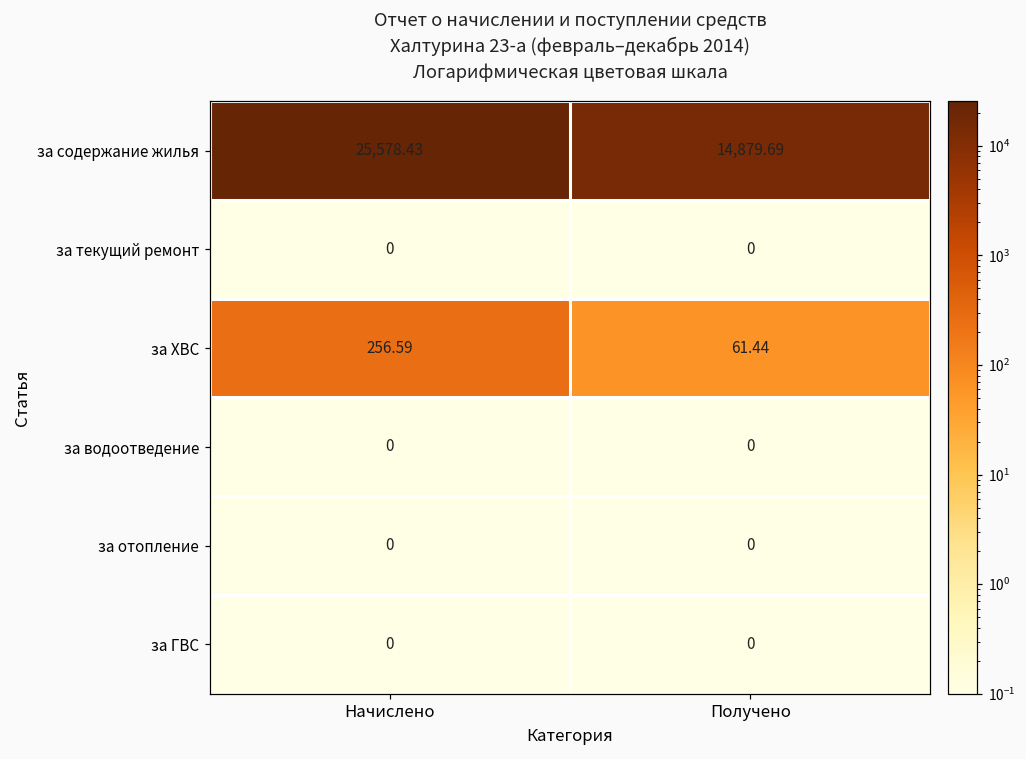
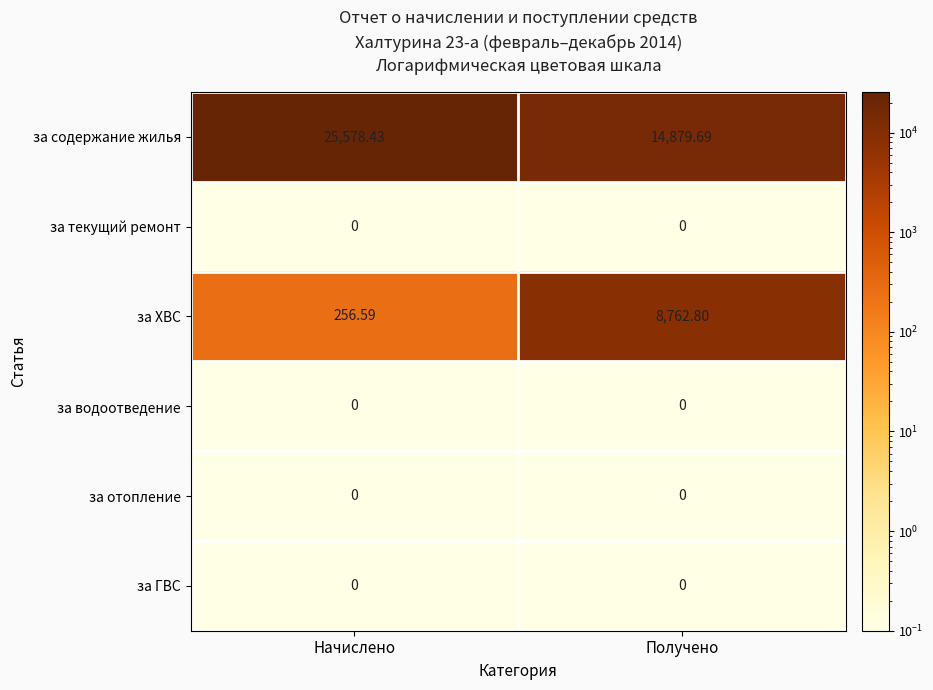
  {
    "за содержание жилья": {
      "Начислено": "25,578.43",
      "Получено": "14,879.69"
    },
    "за текущий ремонт": {
      "Начислено": "0",
      "Получено": "0"
    },
    "за ХВС": {
      "Начислено": "256.59",
-     "Получено": "61.44"
+     "Получено": "8,762.80"
    },
    "за водоотведение": {
      "Начислено": "0",
      "Получено": "0"
    },
    "за отопление": {
      "Начислено": "0",
      "Получено": "0"
    },
    "за ГВС": {
      "Начислено": "0",
      "Получено": "0"
    }
  }
